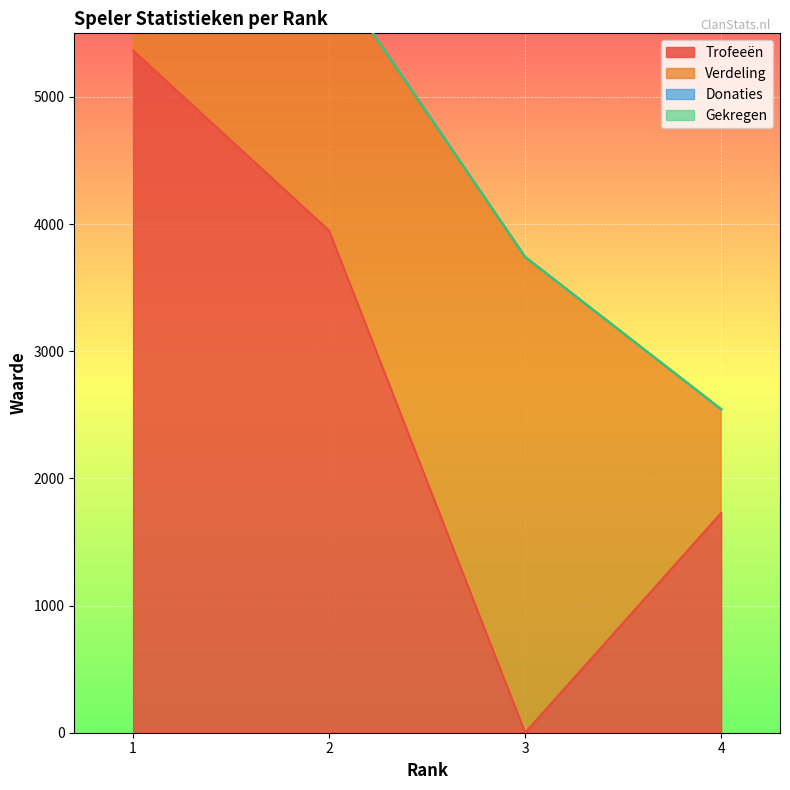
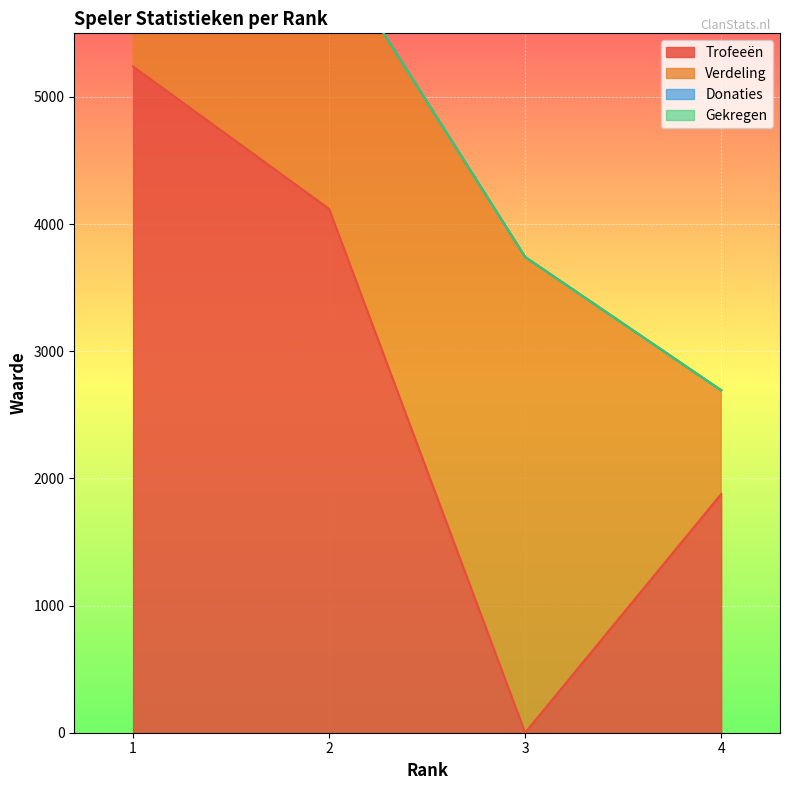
  {
    "Trofeeën": {
-     "1": 5370,
-     "2": 3950,
+     "1": 5240,
+     "2": 4120,
      "3": 0,
-     "4": 1730
+     "4": 1880
    }
  }
